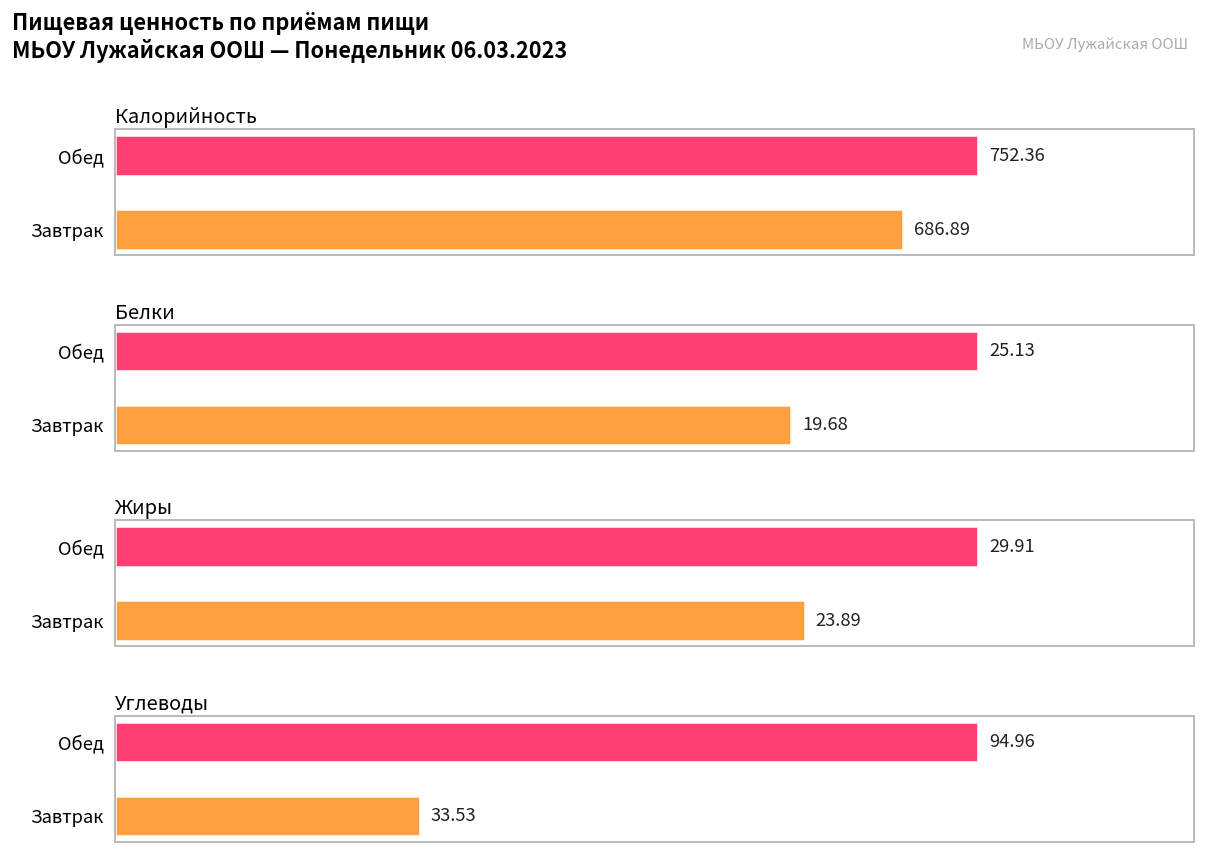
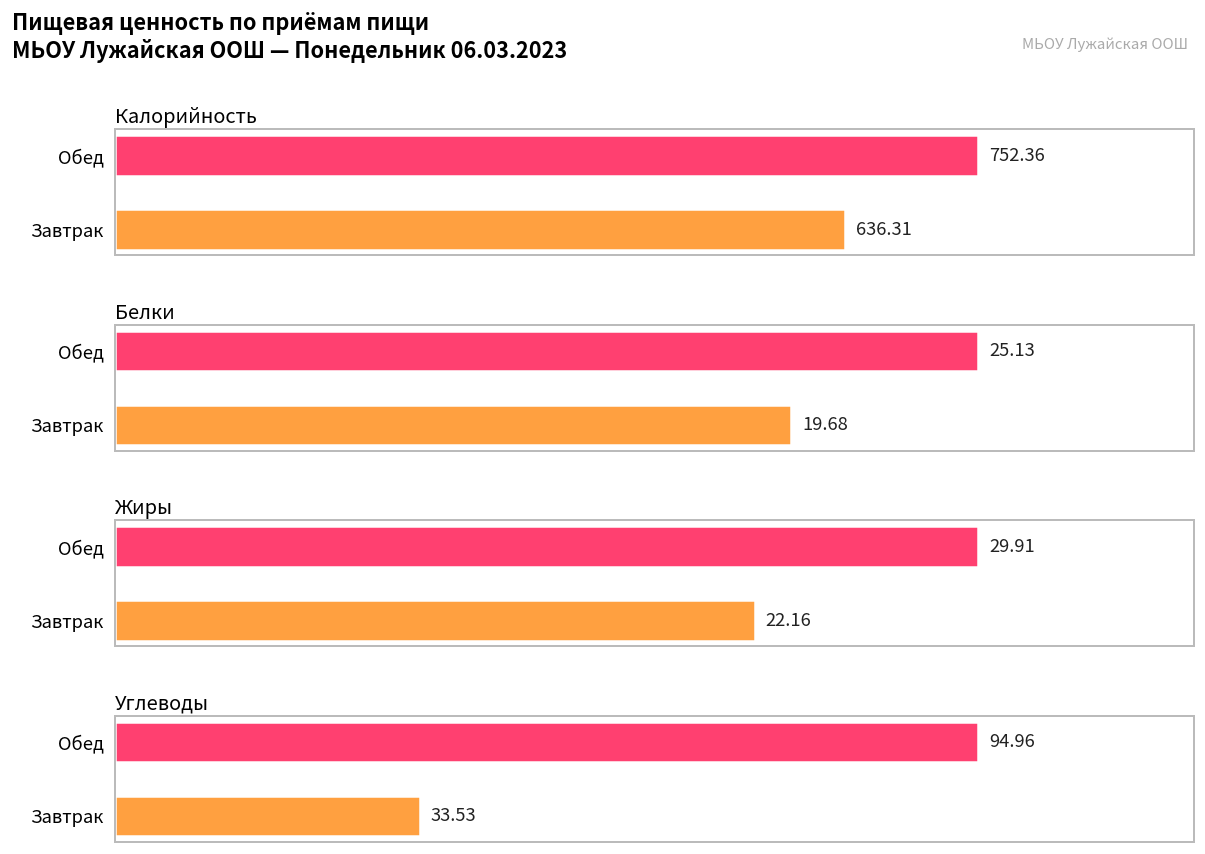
  {
    "Калорийность": {
      "Обед": 752.36,
-     "Завтрак": 686.89
+     "Завтрак": 636.31
    },
    "Белки": {
      "Обед": 25.13,
      "Завтрак": 19.68
    },
    "Жиры": {
      "Обед": 29.91,
-     "Завтрак": 23.89
+     "Завтрак": 22.16
    },
    "Углеводы": {
      "Обед": 94.96,
      "Завтрак": 33.53
    }
  }
